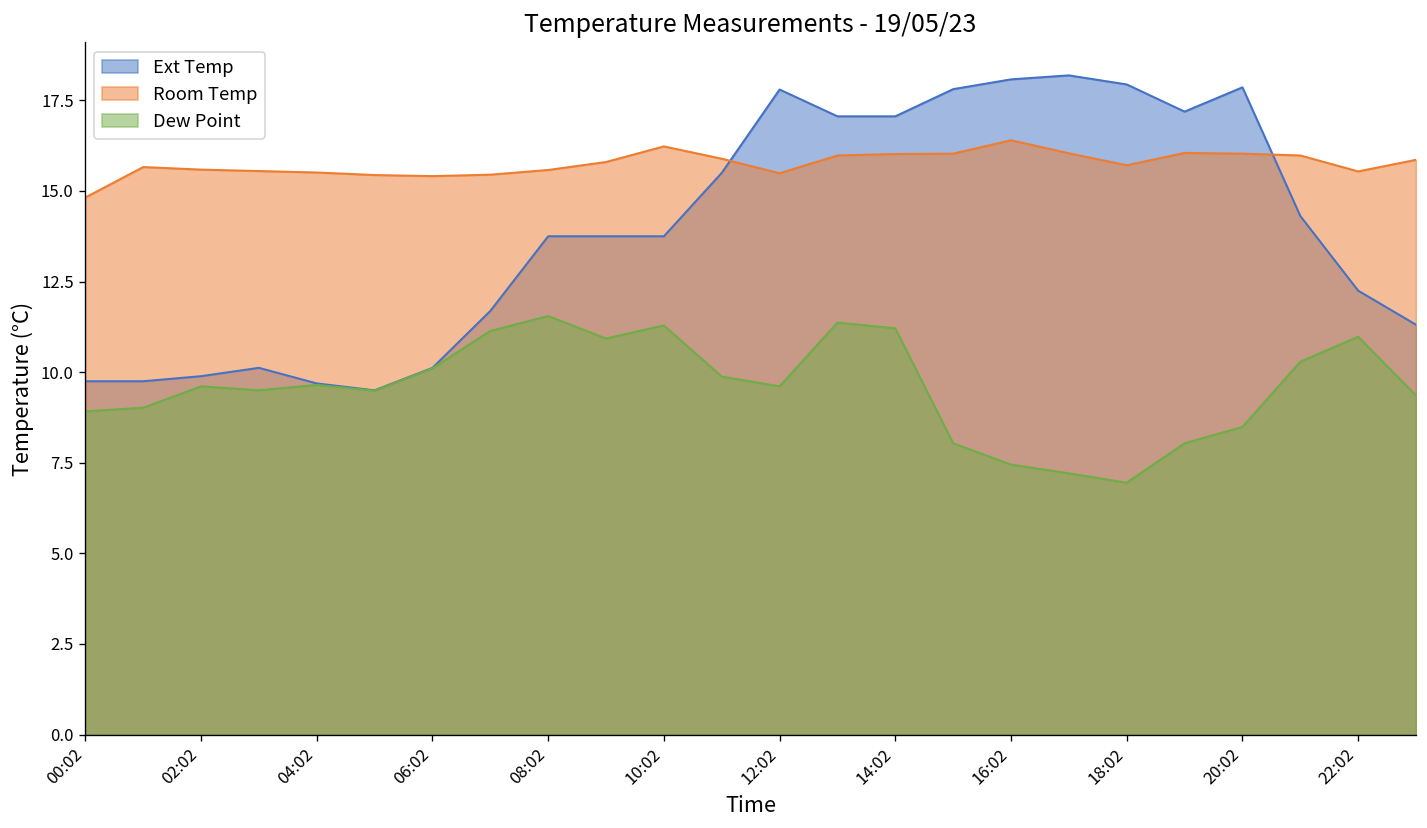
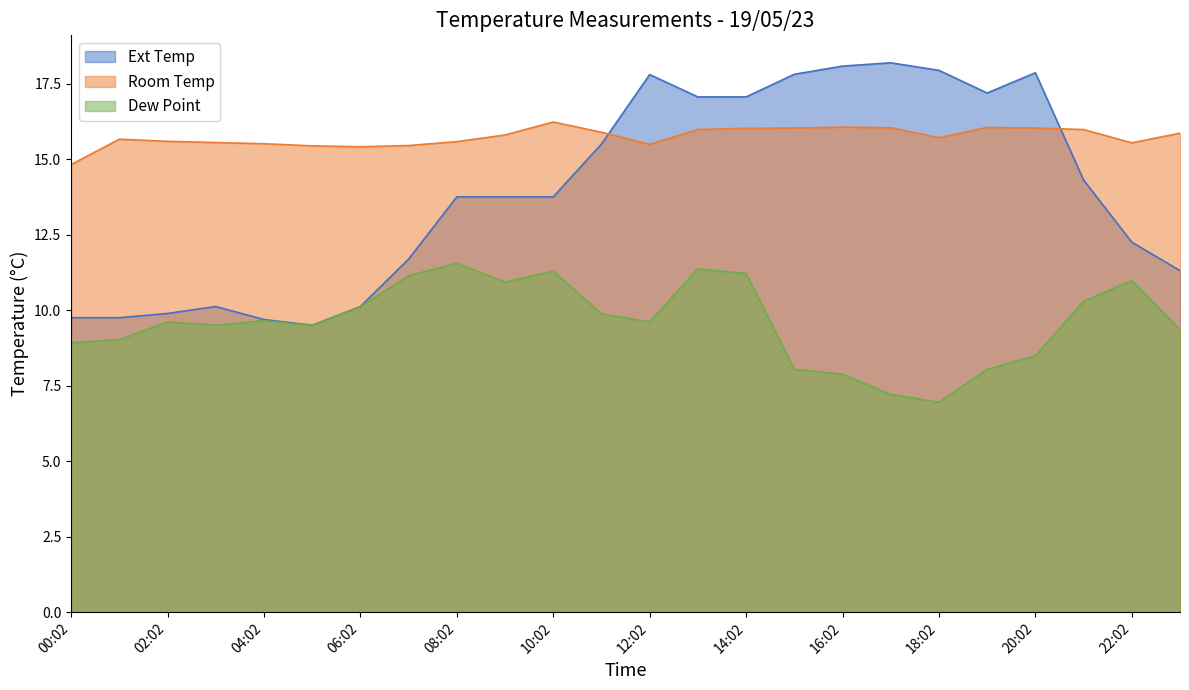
  {
    "Ext Temp": {
      "00:02": 9.8,
      "02:02": 9.9,
      "08:02": 13.8,
      "10:02": 13.8,
      "12:02": 17.8,
      "14:02": 17.1,
      "16:02": 18.1,
      "18:02": 17.9,
      "20:02": 17.9,
      "22:02": 12.3
    },
    "Room Temp": {
      "00:02": 14.8,
      "02:02": 15.6,
      "04:02": 15.5,
      "06:02": 15.4,
      "08:02": 15.6,
      "10:02": 16.2,
      "12:02": 15.5,
      "14:02": 16.0,
-     "16:02": 16.4,
+     "16:02": 16.1,
      "18:02": 15.7,
      "20:02": 16.0,
      "22:02": 15.5
    },
    "Dew Point": {
      "00:02": 8.9,
      "02:02": 9.6,
      "08:02": 11.6,
      "10:02": 11.3,
      "12:02": 9.6,
      "14:02": 11.2,
-     "16:02": 7.5,
+     "16:02": 7.9,
      "18:02": 7.0,
      "20:02": 8.5,
      "22:02": 11.0
    }
  }
